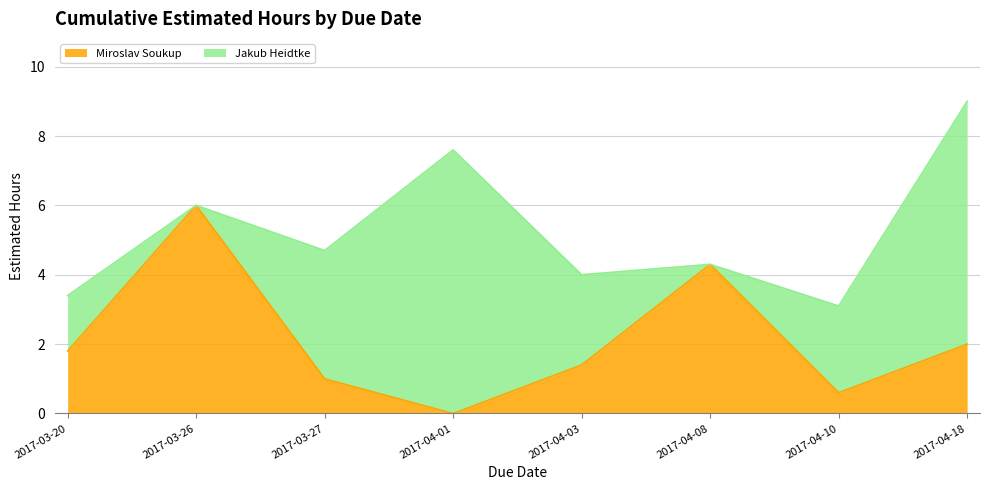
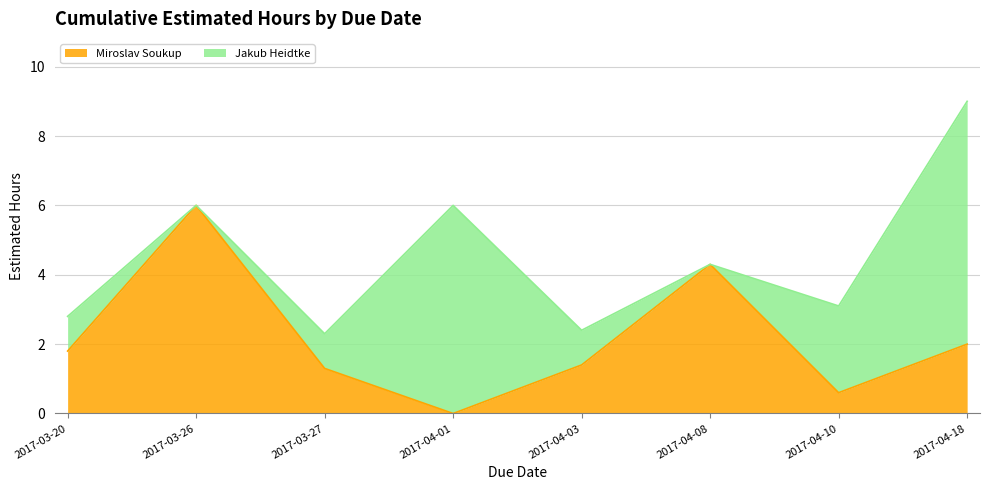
  {
    "Miroslav Soukup": {
      "2017-03-20": 1.8,
-     "2017-03-27": 1.0,
+     "2017-03-27": 1.3,
      "2017-04-01": 0.0,
      "2017-04-03": 1.4,
      "2017-04-10": 0.6,
      "2017-04-18": 2.0
    },
    "Jakub Heidtke": {
-     "2017-03-20": 1.6,
-     "2017-03-27": 3.7,
-     "2017-04-01": 7.6,
-     "2017-04-03": 2.6,
+     "2017-03-20": 1.0,
+     "2017-03-27": 1.0,
+     "2017-04-01": 6.0,
+     "2017-04-03": 1.0,
      "2017-04-10": 2.5,
      "2017-04-18": 7.0
    }
  }
